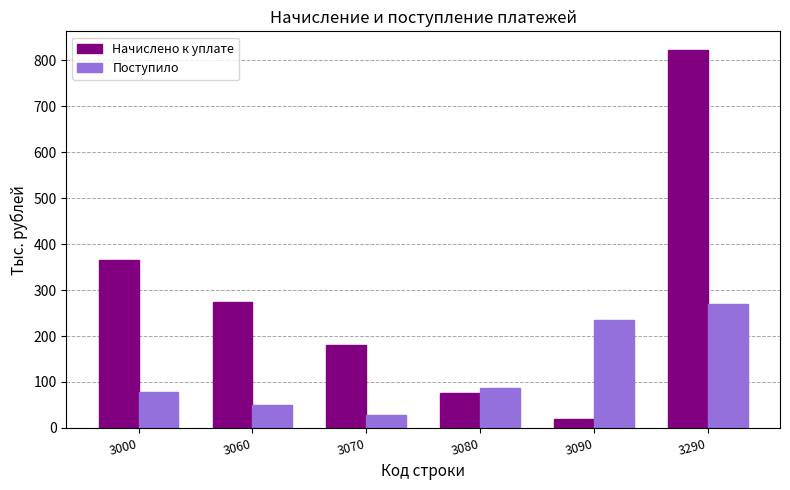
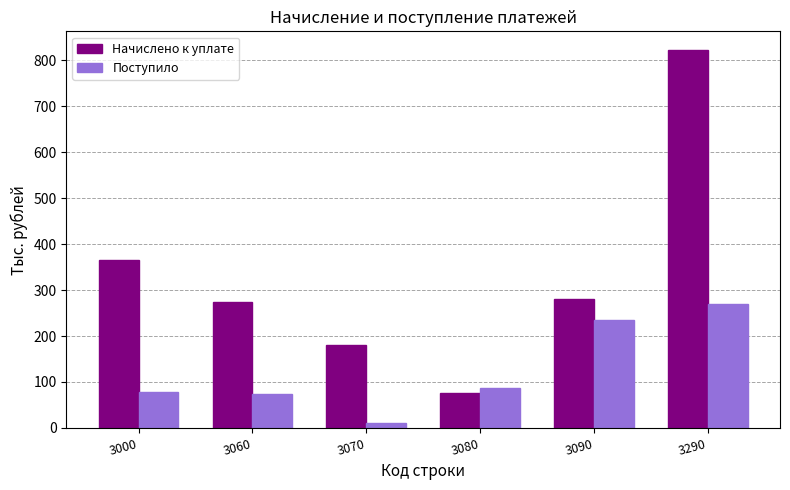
  {
    "Начислено к уплате": {
      "3000": 370,
      "3060": 270,
      "3070": 180,
      "3080": 80,
-     "3090": 20,
+     "3090": 280,
      "3290": 820
    },
    "Поступило": {
      "3000": 80,
-     "3060": 50,
-     "3070": 30,
+     "3060": 70,
+     "3070": 10,
      "3080": 90,
      "3090": 230,
      "3290": 270
    }
  }
